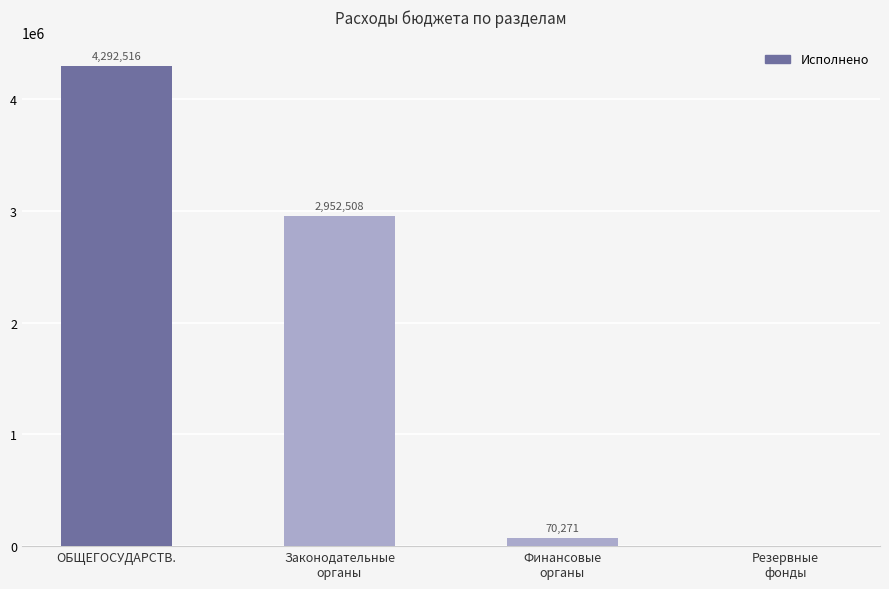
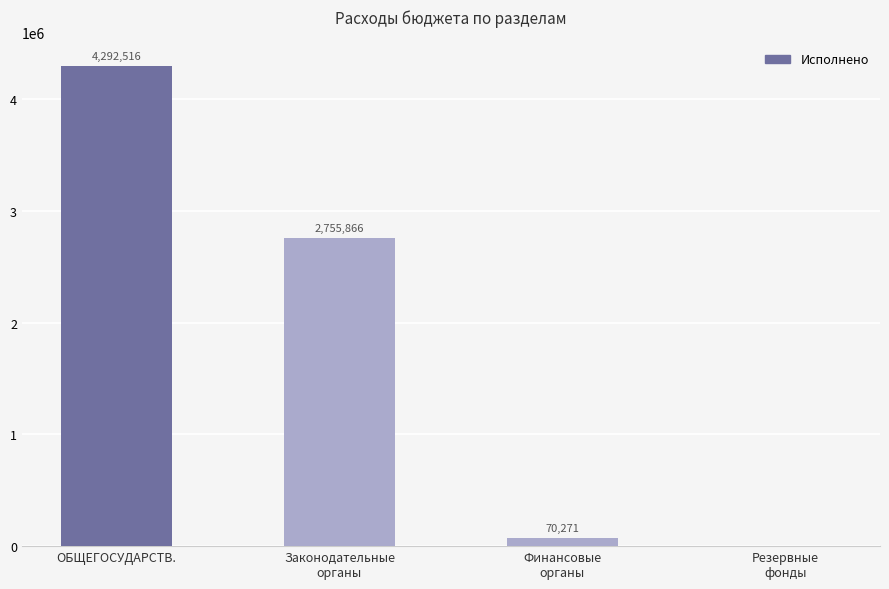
  {
    "ОБЩЕГОСУДАРСТВ.": "4,292,516",
-   "Законодательные органы": "2,952,508",
+   "Законодательные органы": "2,755,866",
    "Финансовые органы": "70,271"
  }
